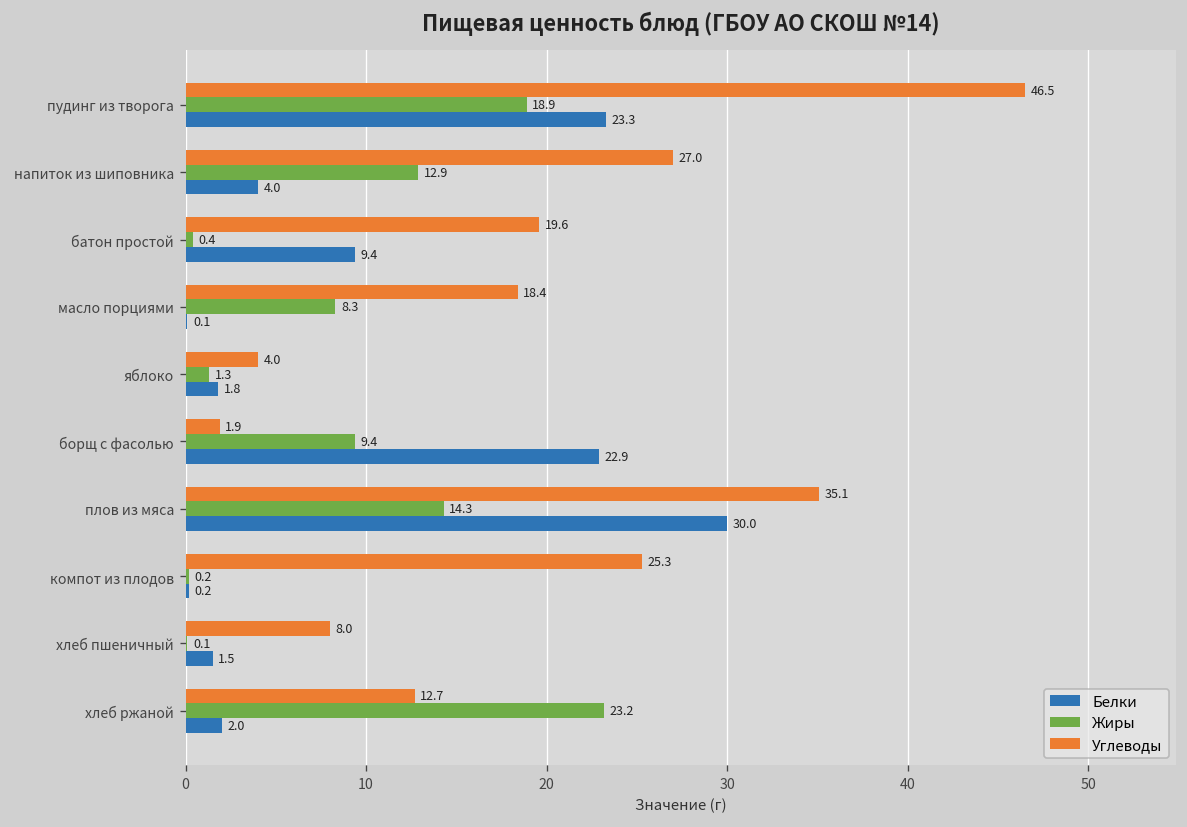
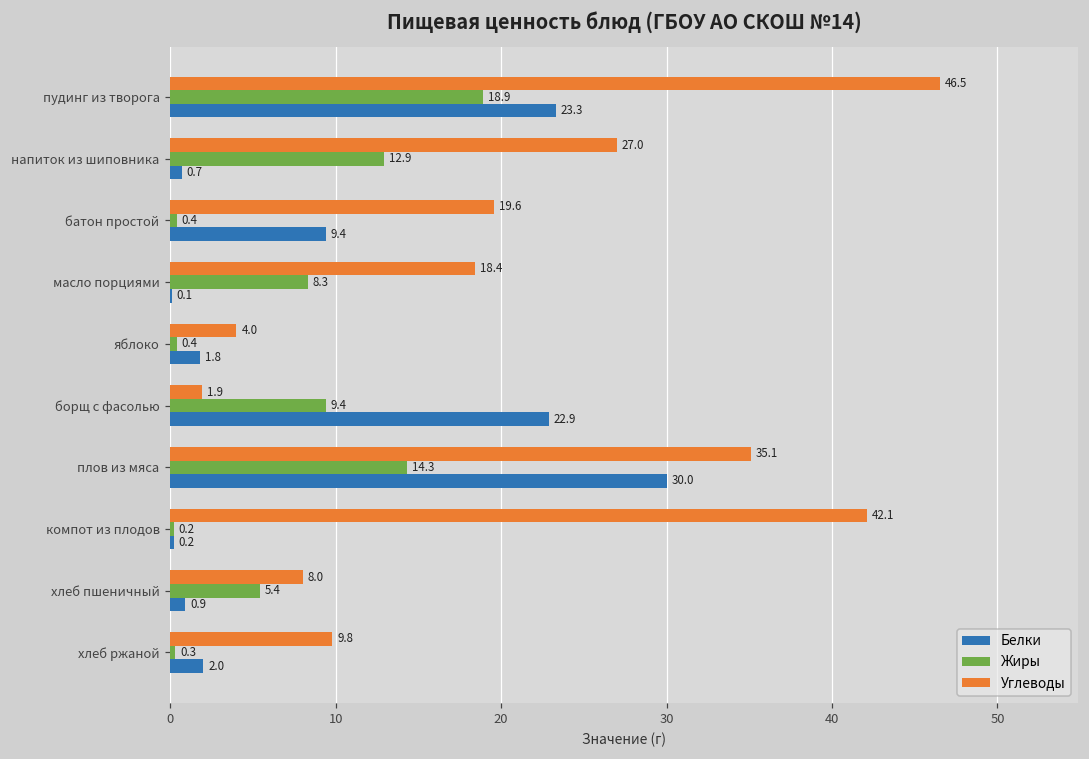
  {
    "Белки": {
      "пудинг из творога": 23.3,
-     "напиток из шиповника": 4.0,
+     "напиток из шиповника": 0.7,
      "батон простой": 9.4,
      "масло порциями": 0.1,
      "яблоко": 1.8,
      "борщ с фасолью": 22.9,
      "плов из мяса": 30.0,
      "компот из плодов": 0.2,
-     "хлеб пшеничный": 1.5,
+     "хлеб пшеничный": 0.9,
      "хлеб ржаной": 2.0
    },
    "Жиры": {
      "пудинг из творога": 18.9,
      "напиток из шиповника": 12.9,
      "батон простой": 0.4,
      "масло порциями": 8.3,
-     "яблоко": 1.3,
+     "яблоко": 0.4,
      "борщ с фасолью": 9.4,
      "плов из мяса": 14.3,
      "компот из плодов": 0.2,
-     "хлеб пшеничный": 0.1,
-     "хлеб ржаной": 23.2
+     "хлеб пшеничный": 5.4,
+     "хлеб ржаной": 0.3
    },
    "Углеводы": {
      "пудинг из творога": 46.5,
      "напиток из шиповника": 27.0,
      "батон простой": 19.6,
      "масло порциями": 18.4,
      "яблоко": 4.0,
      "борщ с фасолью": 1.9,
      "плов из мяса": 35.1,
-     "компот из плодов": 25.3,
+     "компот из плодов": 42.1,
      "хлеб пшеничный": 8.0,
-     "хлеб ржаной": 12.7
+     "хлеб ржаной": 9.8
    }
  }
